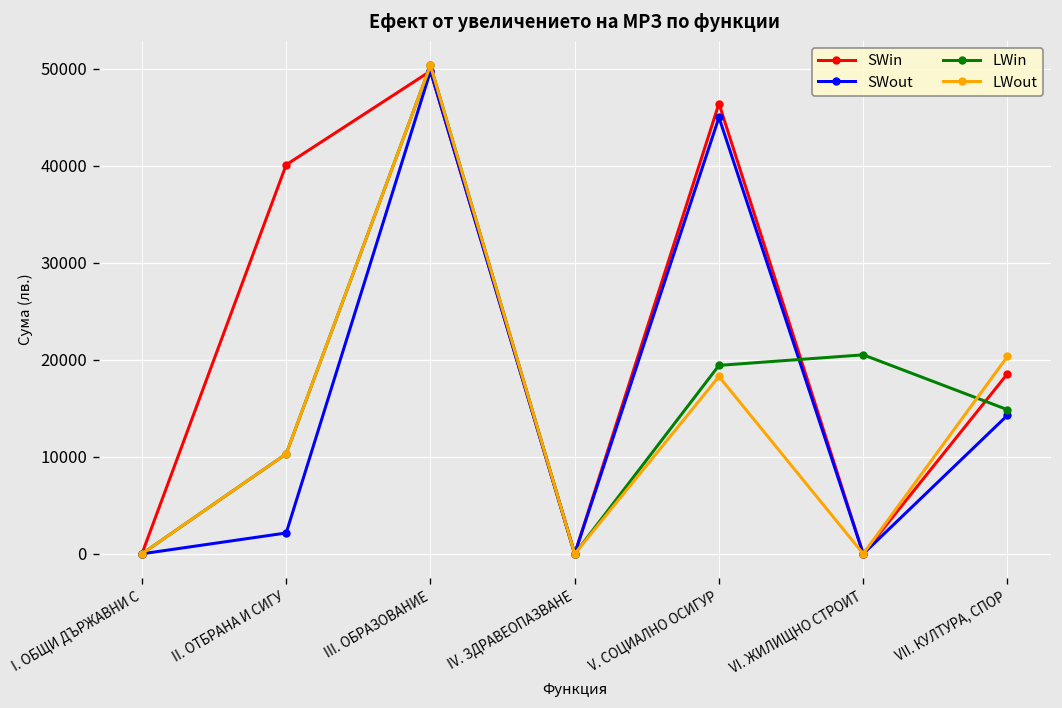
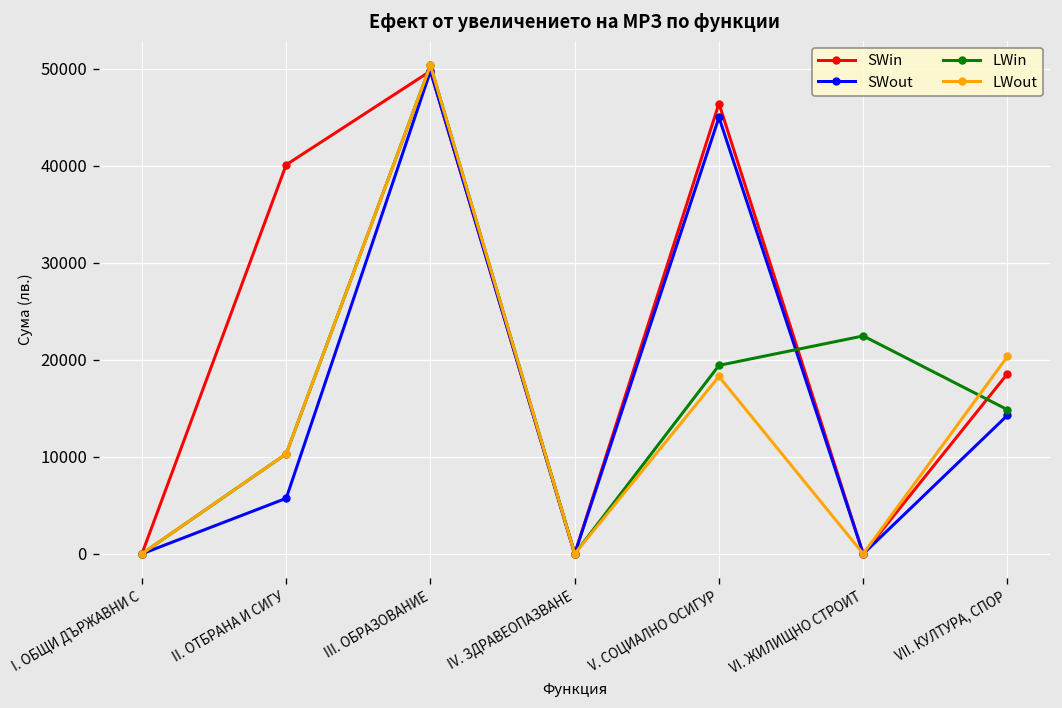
  {
    "SWin": {
      "II. ОТБРАНА И СИГУ": 40000,
      "V. СОЦИАЛНО ОСИГУР": 46000,
      "VII. КУЛТУРА, СПОР": 19000
    },
    "SWout": {
-     "II. ОТБРАНА И СИГУ": 2000,
+     "II. ОТБРАНА И СИГУ": 6000,
      "V. СОЦИАЛНО ОСИГУР": 45000,
      "VII. КУЛТУРА, СПОР": 14000
    },
    "LWin": {
      "V. СОЦИАЛНО ОСИГУР": 19000,
-     "VI. ЖИЛИЩНО СТРОИТ": 21000,
+     "VI. ЖИЛИЩНО СТРОИТ": 22000,
      "VII. КУЛТУРА, СПОР": 15000
    },
    "LWout": {
      "V. СОЦИАЛНО ОСИГУР": 18000,
      "VII. КУЛТУРА, СПОР": 20000
    }
  }
